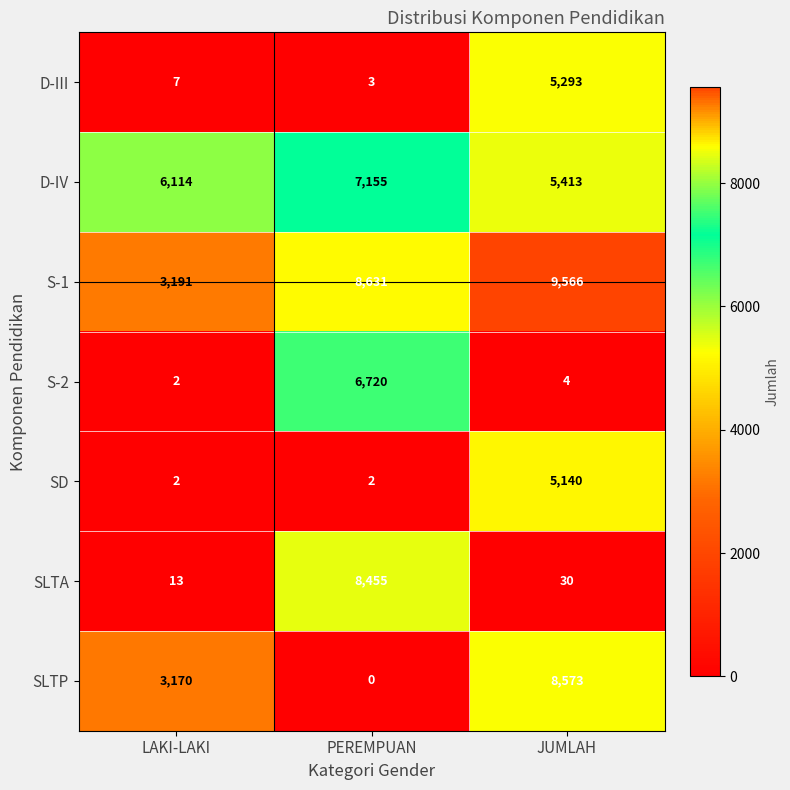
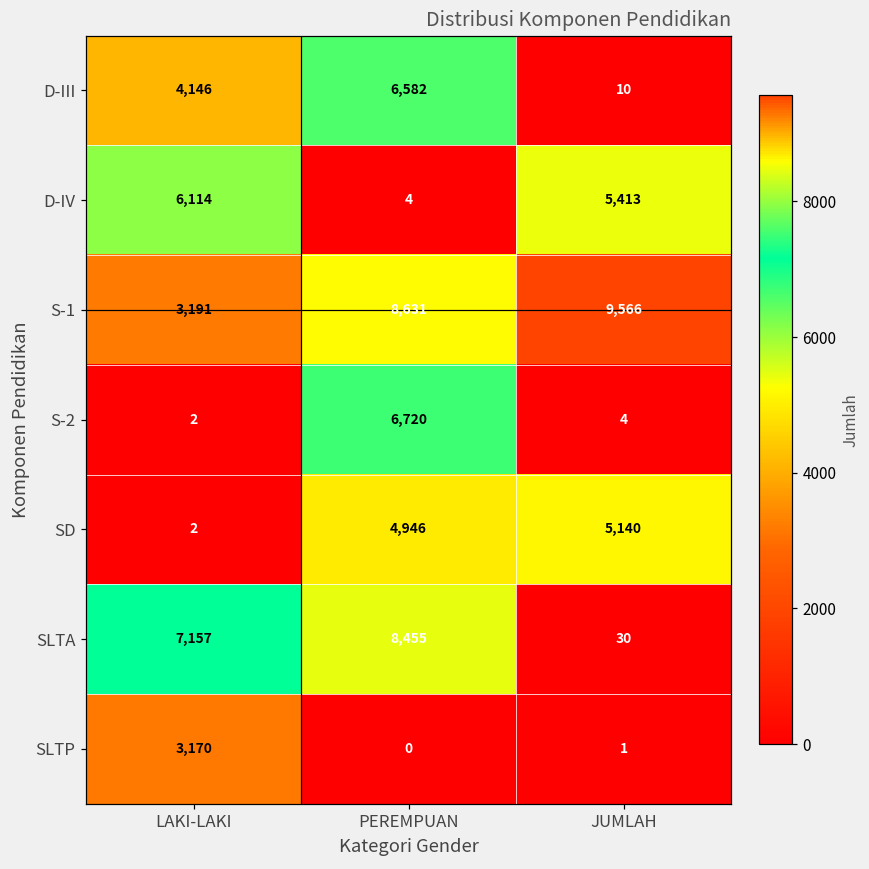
  {
    "D-III": {
-     "LAKI-LAKI": "7",
-     "PEREMPUAN": "3",
-     "JUMLAH": "5,293"
+     "LAKI-LAKI": "4,146",
+     "PEREMPUAN": "6,582",
+     "JUMLAH": "10"
    },
    "D-IV": {
      "LAKI-LAKI": "6,114",
-     "PEREMPUAN": "7,155",
+     "PEREMPUAN": "4",
      "JUMLAH": "5,413"
    },
    "S-1": {
      "LAKI-LAKI": "3,191",
      "PEREMPUAN": "8,631",
      "JUMLAH": "9,566"
    },
    "S-2": {
      "LAKI-LAKI": "2",
      "PEREMPUAN": "6,720",
      "JUMLAH": "4"
    },
    "SD": {
      "LAKI-LAKI": "2",
-     "PEREMPUAN": "2",
+     "PEREMPUAN": "4,946",
      "JUMLAH": "5,140"
    },
    "SLTA": {
-     "LAKI-LAKI": "13",
+     "LAKI-LAKI": "7,157",
      "PEREMPUAN": "8,455",
      "JUMLAH": "30"
    },
    "SLTP": {
      "LAKI-LAKI": "3,170",
      "PEREMPUAN": "0",
-     "JUMLAH": "8,573"
+     "JUMLAH": "1"
    }
  }
